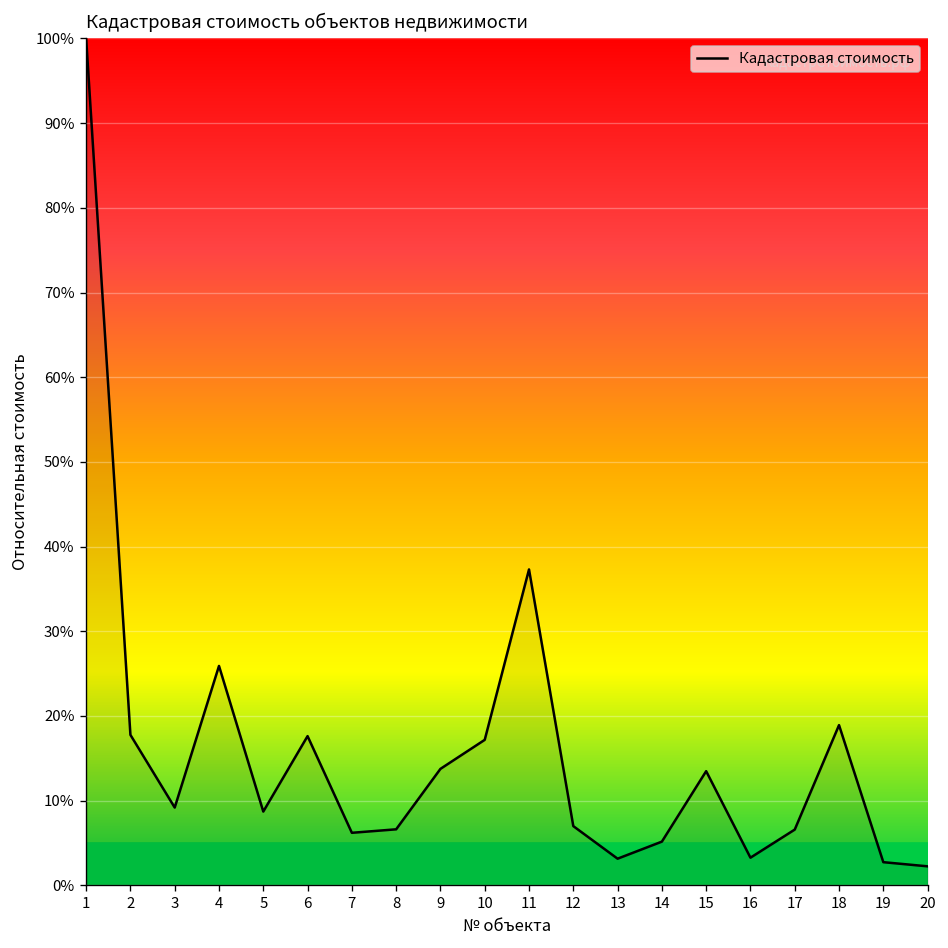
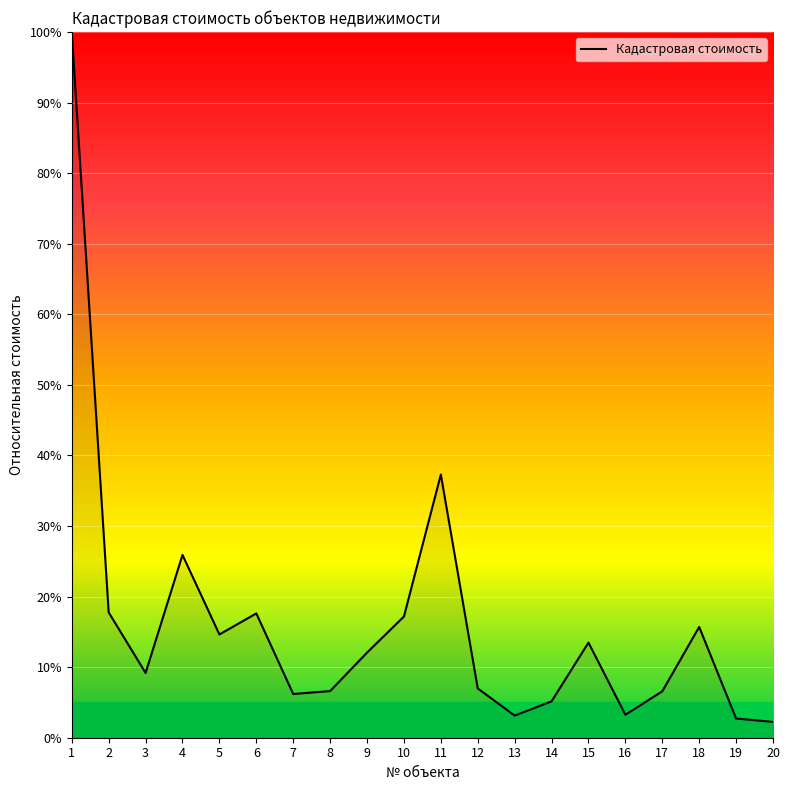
  {
    "1": "100%",
    "2": "18%",
    "3": "9%",
    "4": "26%",
-   "5": "9%",
+   "5": "15%",
    "6": "18%",
    "7": "6%",
    "8": "7%",
-   "9": "14%",
+   "9": "12%",
    "10": "17%",
    "11": "37%",
    "12": "7%",
    "14": "5%",
    "15": "13%",
    "17": "7%",
-   "18": "19%"
+   "18": "16%"
  }
